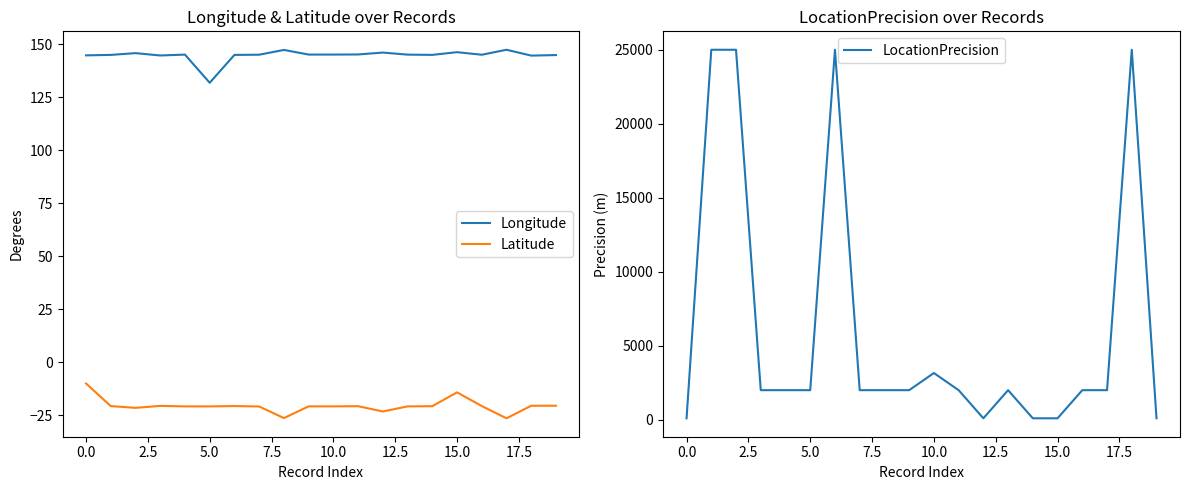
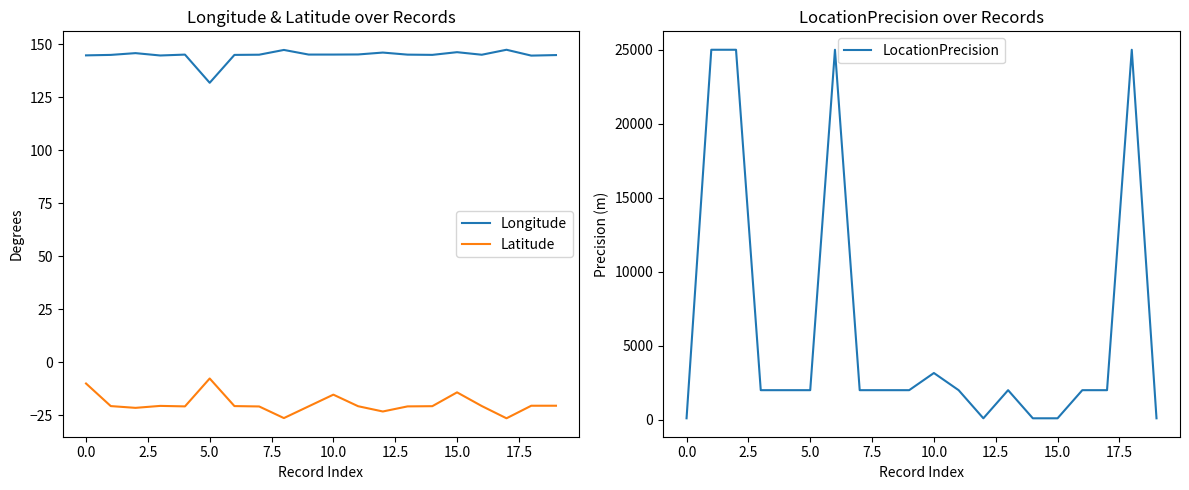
  {
    "Longitude & Latitude over Records": {
      "Longitude": {
        "0.0": 145,
        "5.0": 132,
        "10.0": 145,
        "15.0": 146
      },
      "Latitude": {
        "0.0": -10,
-       "5.0": -21,
-       "10.0": -21,
+       "5.0": -8,
+       "10.0": -15,
        "15.0": -14
      }
    },
    "LocationPrecision over Records": {
      "0.0": 100,
      "5.0": 2000,
      "10.0": 3200,
      "15.0": 100
    }
  }
